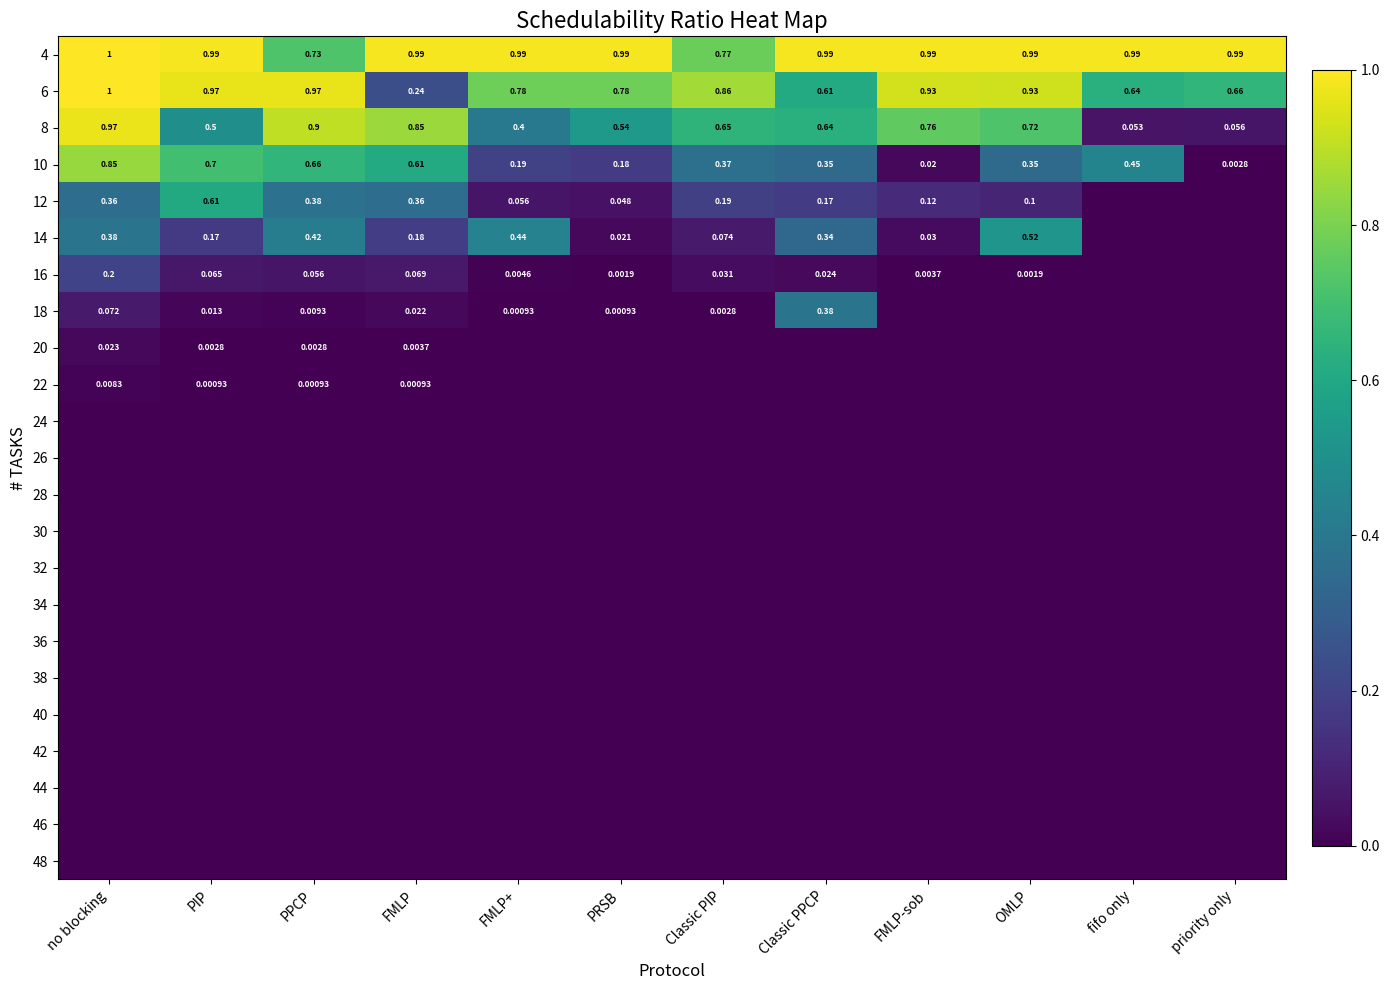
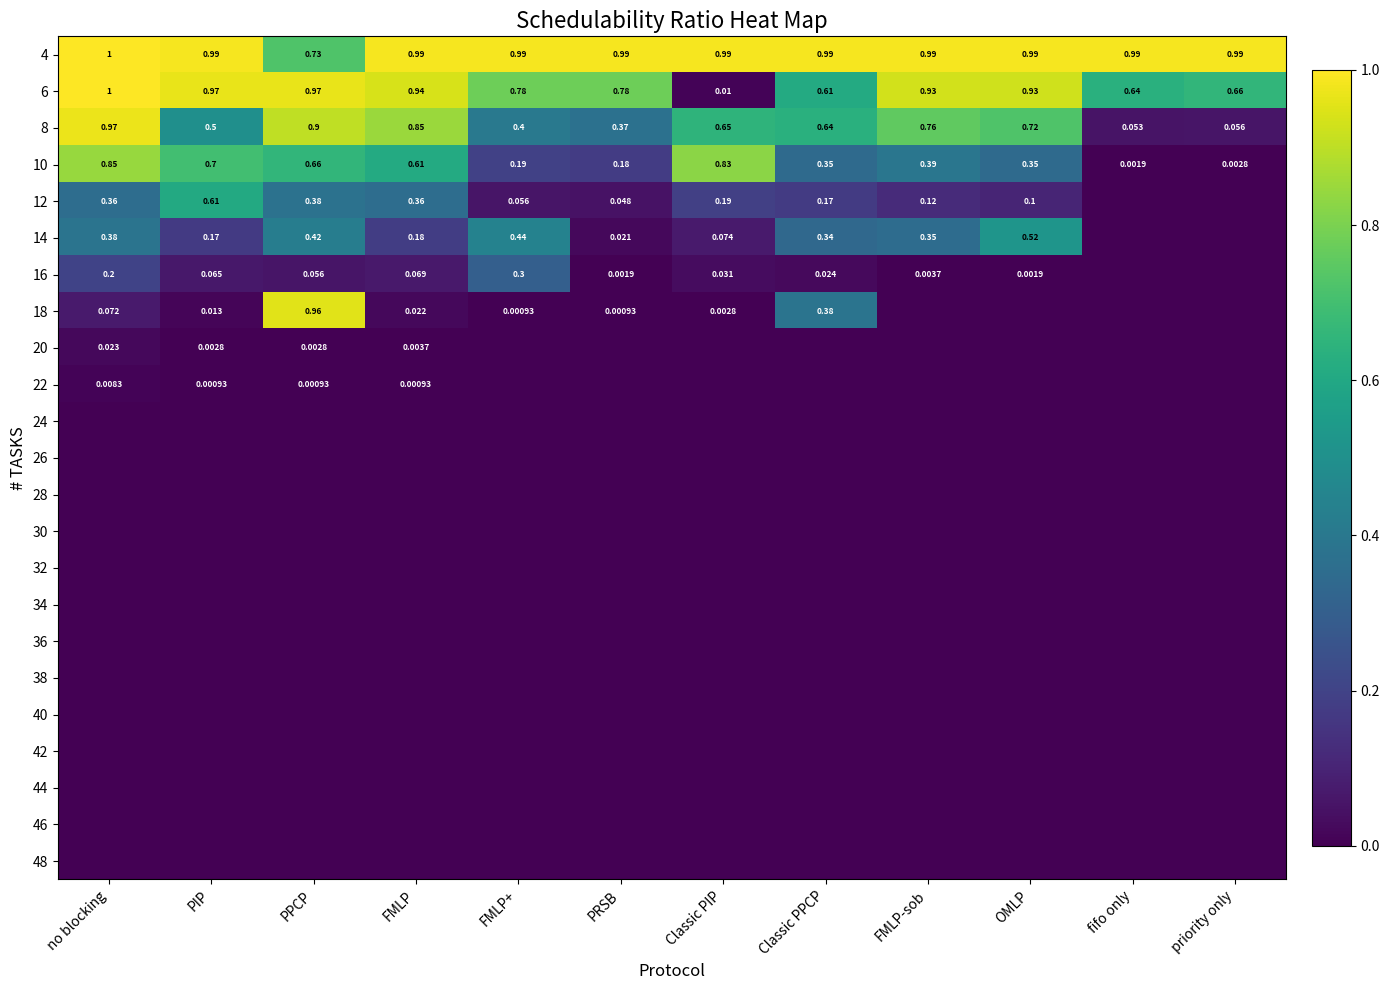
  {
    "4": {
      "no blocking": 1,
      "PIP": 0.99,
      "PPCP": 0.73,
      "FMLP": 0.99,
      "FMLP+": 0.99,
      "PRSB": 0.99,
-     "Classic PIP": 0.77,
+     "Classic PIP": 0.99,
      "Classic PPCP": 0.99,
      "FMLP-sob": 0.99,
      "OMLP": 0.99,
      "fifo only": 0.99,
      "priority only": 0.99
    },
    "6": {
      "no blocking": 1,
      "PIP": 0.97,
      "PPCP": 0.97,
-     "FMLP": 0.24,
+     "FMLP": 0.94,
      "FMLP+": 0.78,
      "PRSB": 0.78,
-     "Classic PIP": 0.86,
+     "Classic PIP": 0.01,
      "Classic PPCP": 0.61,
      "FMLP-sob": 0.93,
      "OMLP": 0.93,
      "fifo only": 0.64,
      "priority only": 0.66
    },
    "8": {
      "no blocking": 0.97,
      "PIP": 0.5,
      "PPCP": 0.9,
      "FMLP": 0.85,
      "FMLP+": 0.4,
-     "PRSB": 0.54,
+     "PRSB": 0.37,
      "Classic PIP": 0.65,
      "Classic PPCP": 0.64,
      "FMLP-sob": 0.76,
      "OMLP": 0.72,
      "fifo only": 0.053,
      "priority only": 0.056
    },
    "10": {
      "no blocking": 0.85,
      "PIP": 0.7,
      "PPCP": 0.66,
      "FMLP": 0.61,
      "FMLP+": 0.19,
      "PRSB": 0.18,
-     "Classic PIP": 0.37,
+     "Classic PIP": 0.83,
      "Classic PPCP": 0.35,
-     "FMLP-sob": 0.02,
+     "FMLP-sob": 0.39,
      "OMLP": 0.35,
-     "fifo only": 0.45,
+     "fifo only": 0.0019,
      "priority only": 0.0028
    },
    "12": {
      "no blocking": 0.36,
      "PIP": 0.61,
      "PPCP": 0.38,
      "FMLP": 0.36,
      "FMLP+": 0.056,
      "PRSB": 0.048,
      "Classic PIP": 0.19,
      "Classic PPCP": 0.17,
      "FMLP-sob": 0.12,
      "OMLP": 0.1
    },
    "14": {
      "no blocking": 0.38,
      "PIP": 0.17,
      "PPCP": 0.42,
      "FMLP": 0.18,
      "FMLP+": 0.44,
      "PRSB": 0.021,
      "Classic PIP": 0.074,
      "Classic PPCP": 0.34,
-     "FMLP-sob": 0.03,
+     "FMLP-sob": 0.35,
      "OMLP": 0.52
    },
    "16": {
      "no blocking": 0.2,
      "PIP": 0.065,
      "PPCP": 0.056,
      "FMLP": 0.069,
-     "FMLP+": 0.0046,
+     "FMLP+": 0.3,
      "PRSB": 0.0019,
      "Classic PIP": 0.031,
      "Classic PPCP": 0.024,
      "FMLP-sob": 0.0037,
      "OMLP": 0.0019
    },
    "18": {
      "no blocking": 0.072,
      "PIP": 0.013,
-     "PPCP": 0.0093,
+     "PPCP": 0.96,
      "FMLP": 0.022,
      "FMLP+": 0.00093,
      "PRSB": 0.00093,
      "Classic PIP": 0.0028,
      "Classic PPCP": 0.38
    },
    "20": {
      "no blocking": 0.023,
      "PIP": 0.0028,
      "PPCP": 0.0028,
      "FMLP": 0.0037
    },
    "22": {
      "no blocking": 0.0083,
      "PIP": 0.00093,
      "PPCP": 0.00093,
      "FMLP": 0.00093
    }
  }
